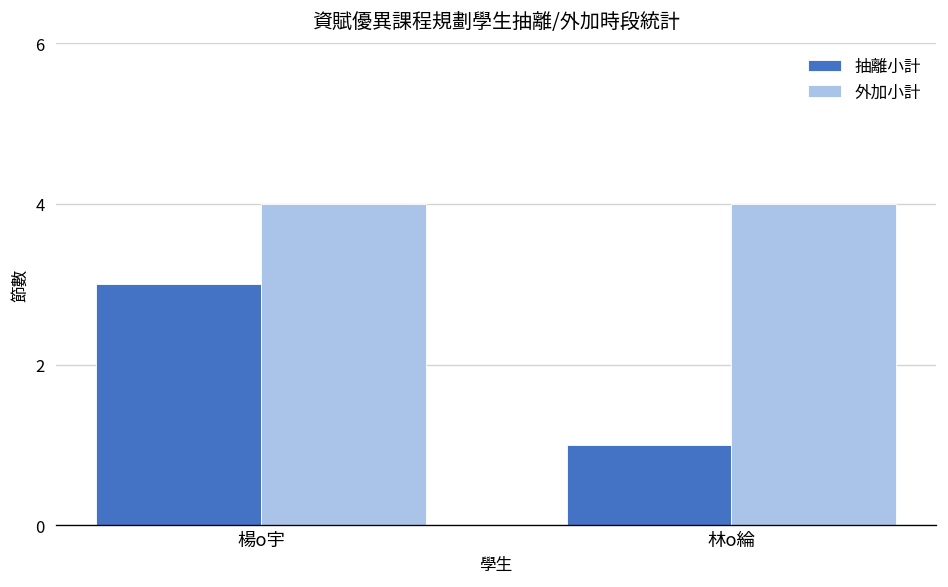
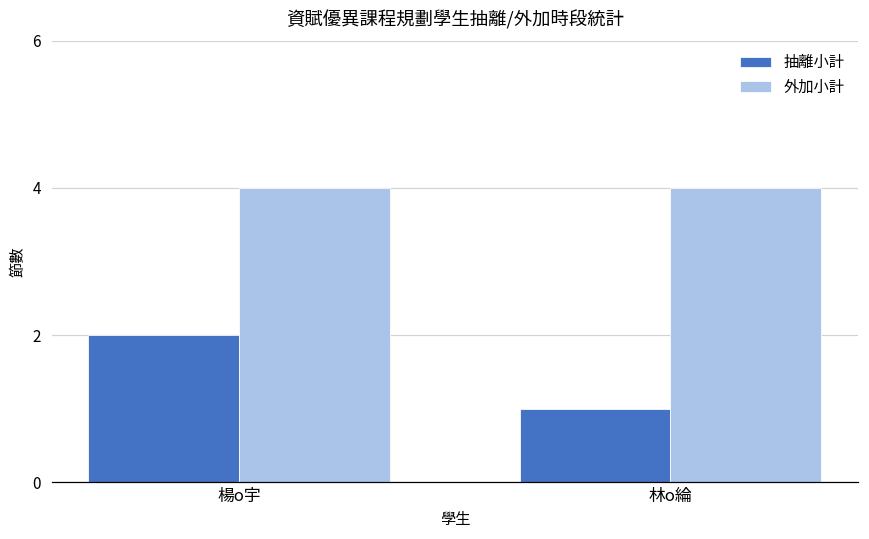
  {
    "抽離小計": {
-     "楊o宇": 3,
+     "楊o宇": 2,
      "林o綸": 1
    },
    "外加小計": {
      "楊o宇": 4,
      "林o綸": 4
    }
  }
